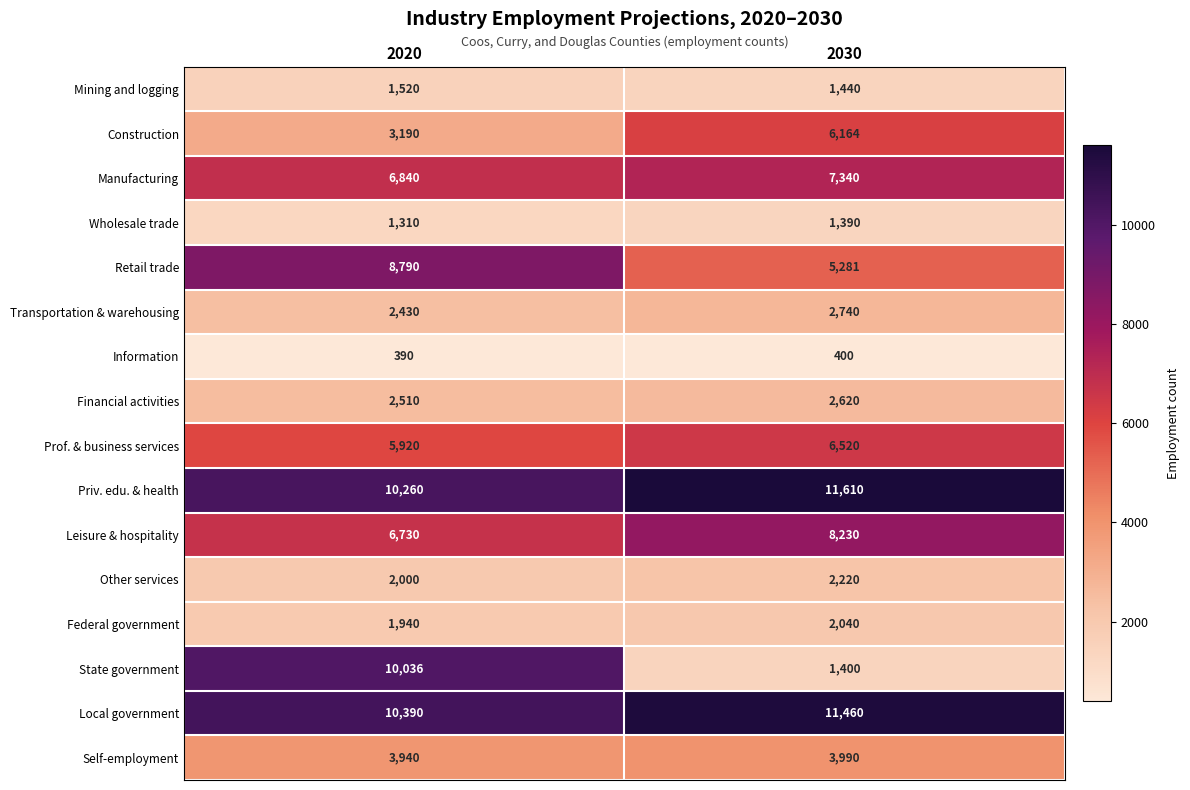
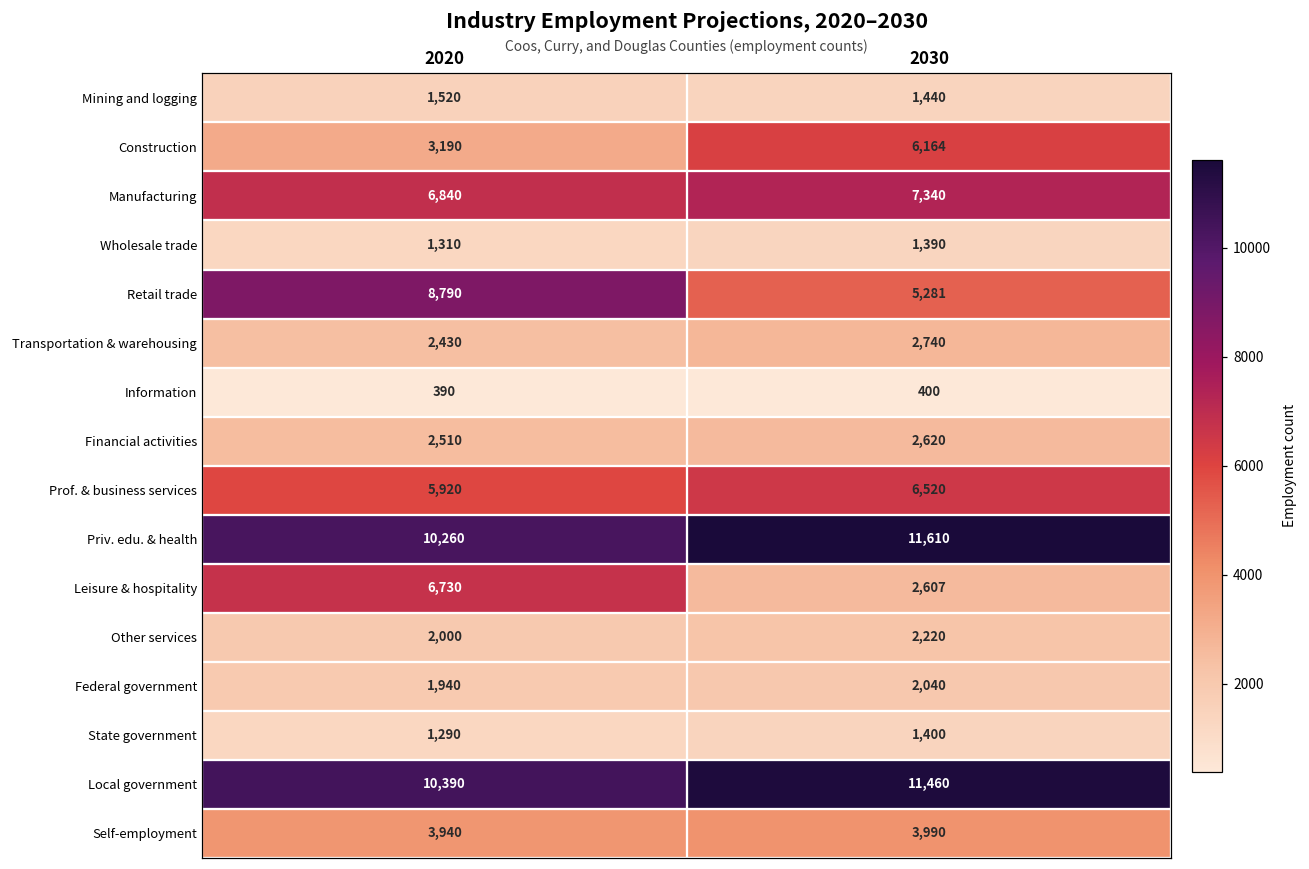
  {
    "Mining and logging": {
      "2020": "1,520",
      "2030": "1,440"
    },
    "Construction": {
      "2020": "3,190",
      "2030": "6,164"
    },
    "Manufacturing": {
      "2020": "6,840",
      "2030": "7,340"
    },
    "Wholesale trade": {
      "2020": "1,310",
      "2030": "1,390"
    },
    "Retail trade": {
      "2020": "8,790",
      "2030": "5,281"
    },
    "Transportation & warehousing": {
      "2020": "2,430",
      "2030": "2,740"
    },
    "Information": {
      "2020": "390",
      "2030": "400"
    },
    "Financial activities": {
      "2020": "2,510",
      "2030": "2,620"
    },
    "Prof. & business services": {
      "2020": "5,920",
      "2030": "6,520"
    },
    "Priv. edu. & health": {
      "2020": "10,260",
      "2030": "11,610"
    },
    "Leisure & hospitality": {
      "2020": "6,730",
-     "2030": "8,230"
+     "2030": "2,607"
    },
    "Other services": {
      "2020": "2,000",
      "2030": "2,220"
    },
    "Federal government": {
      "2020": "1,940",
      "2030": "2,040"
    },
    "State government": {
-     "2020": "10,036",
+     "2020": "1,290",
      "2030": "1,400"
    },
    "Local government": {
      "2020": "10,390",
      "2030": "11,460"
    },
    "Self-employment": {
      "2020": "3,940",
      "2030": "3,990"
    }
  }
